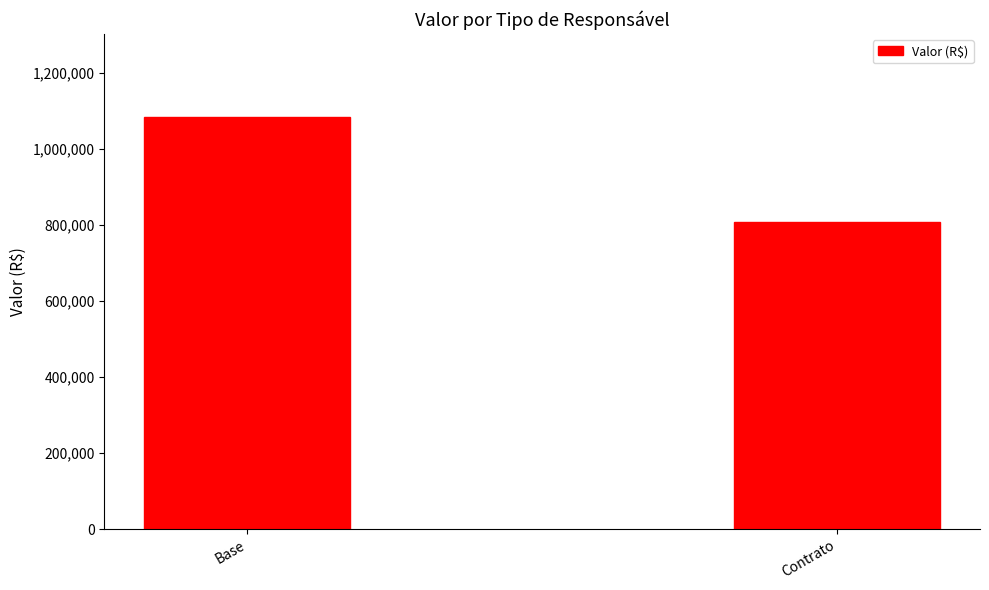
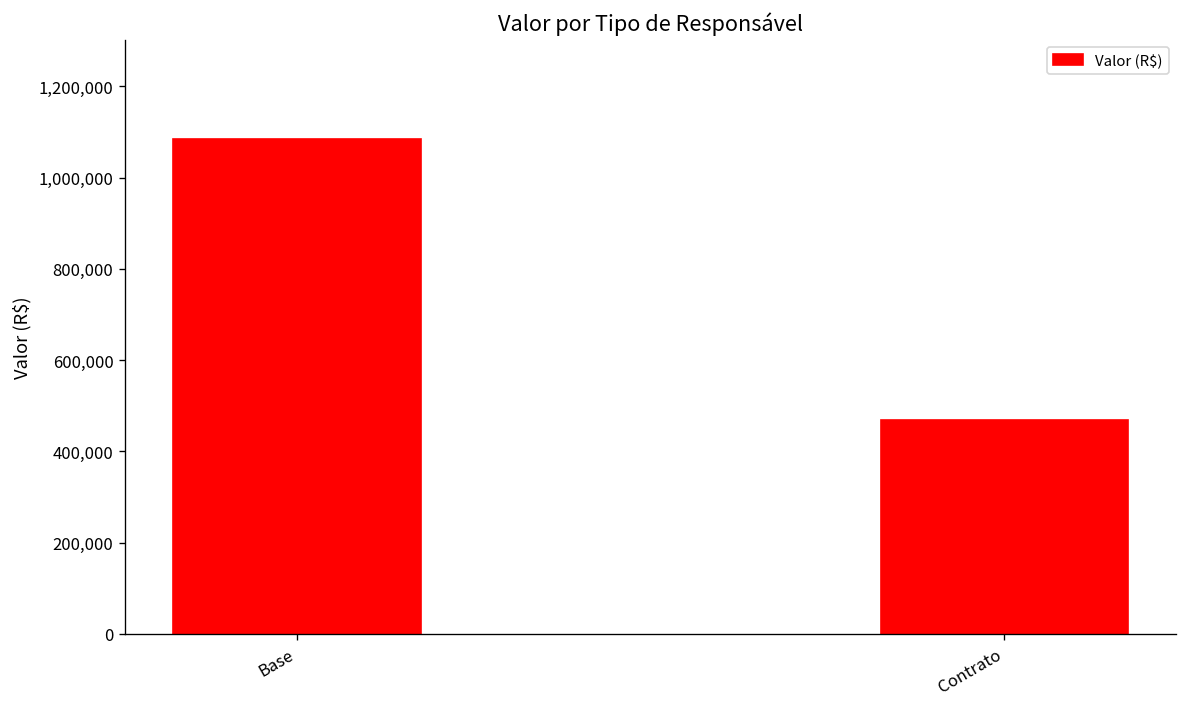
  {
    "Base": "1,080,000",
-   "Contrato": "810,000"
+   "Contrato": "470,000"
  }
